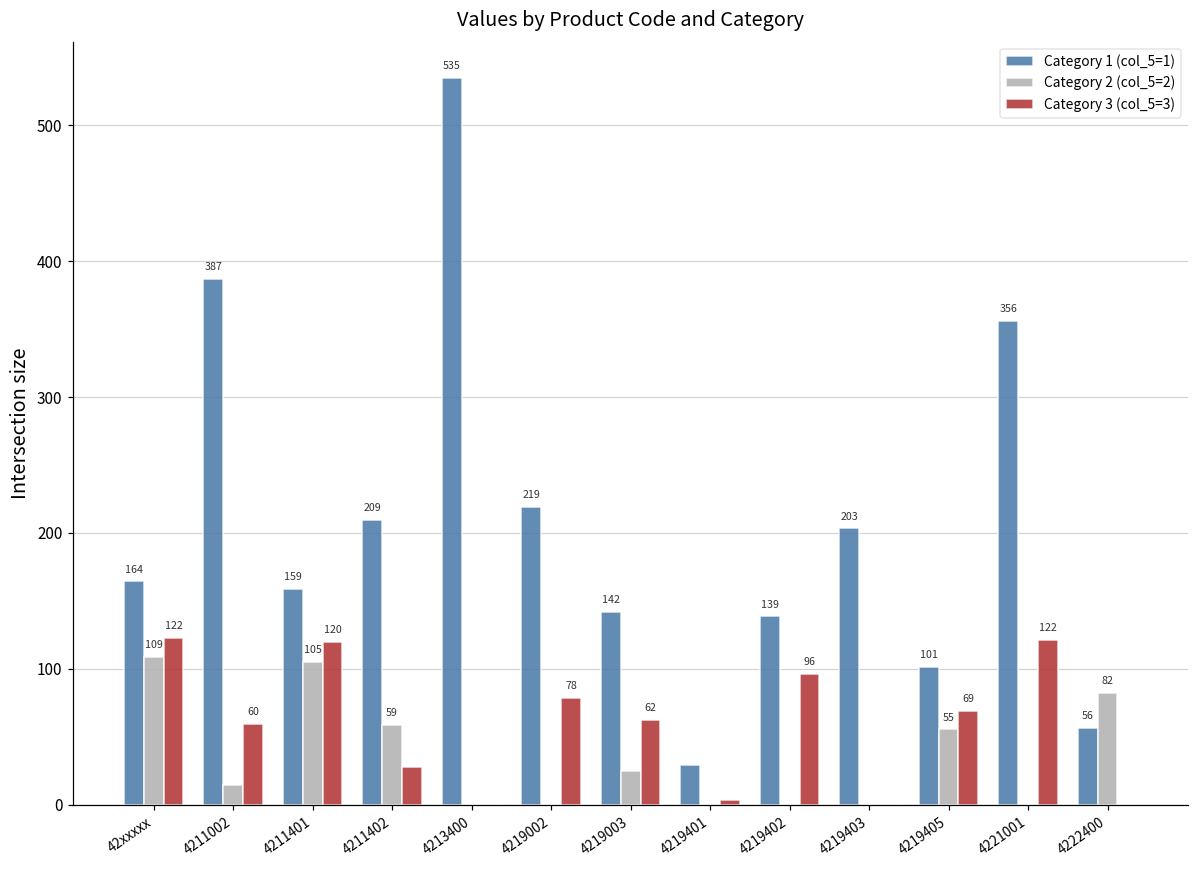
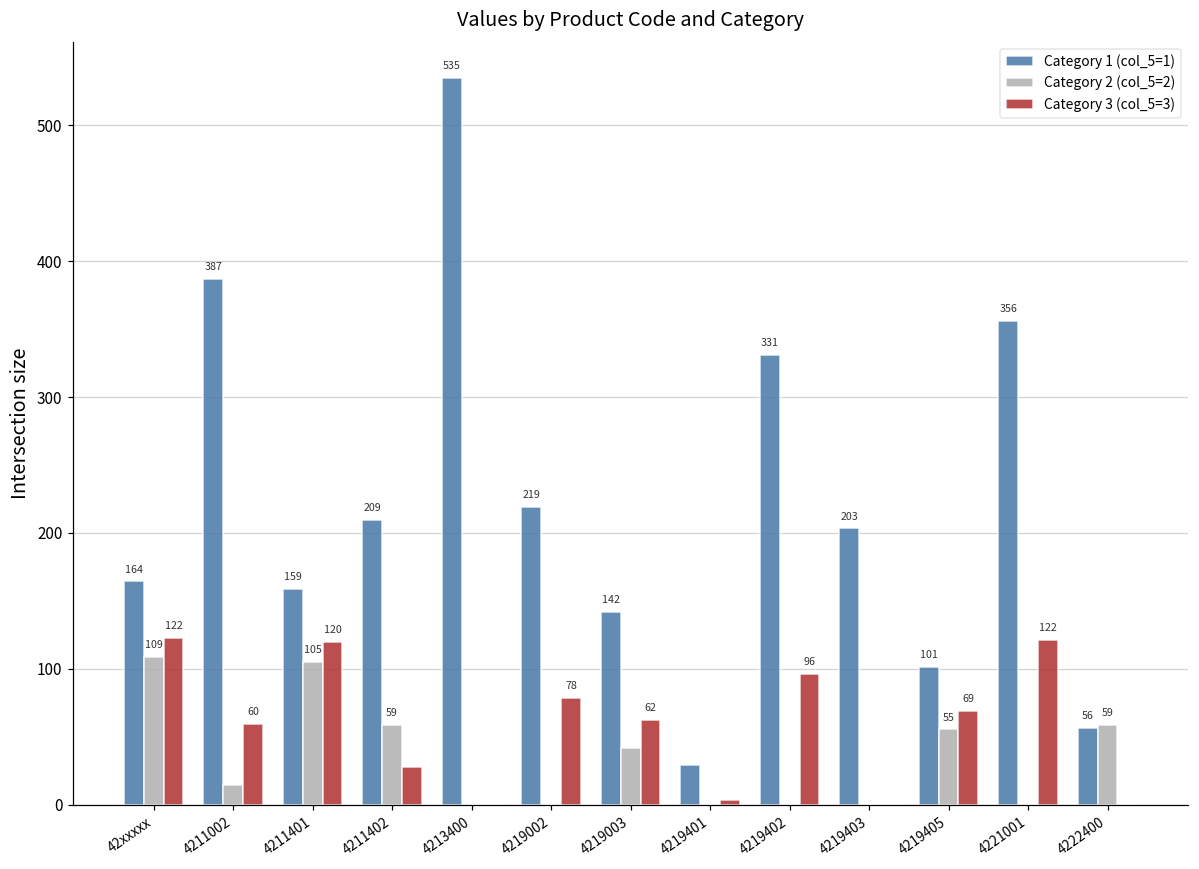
  {
    "Category 1 (col_5=1)": {
      "42xxxxx": 164,
      "4211002": 387,
      "4211401": 159,
      "4211402": 209,
      "4213400": 535,
      "4219002": 219,
      "4219003": 142,
-     "4219402": 139,
+     "4219402": 331,
      "4219403": 203,
      "4219405": 101,
      "4221001": 356,
      "4222400": 56
    },
    "Category 2 (col_5=2)": {
      "42xxxxx": 109,
      "4211401": 105,
      "4211402": 59,
-     "4219003": 25,
+     "4219003": 42,
      "4219405": 55,
-     "4222400": 82
+     "4222400": 59
    },
    "Category 3 (col_5=3)": {
      "42xxxxx": 122,
      "4211002": 60,
      "4211401": 120,
      "4219002": 78,
      "4219003": 62,
      "4219402": 96,
      "4219405": 69,
      "4221001": 122
    }
  }
